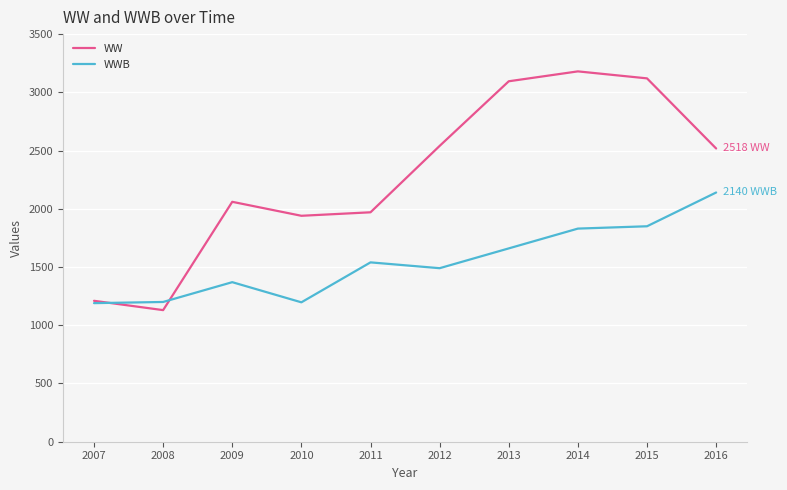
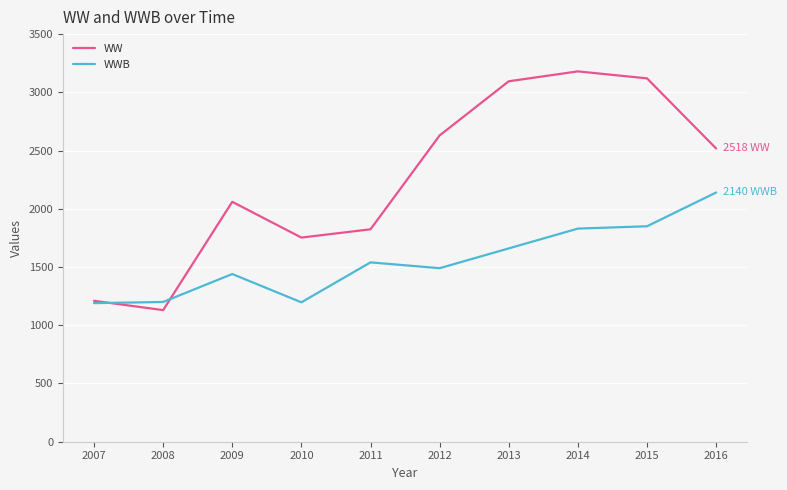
  {
    "WW": {
      "2008": 1130,
      "2009": 2060,
-     "2010": 1940,
-     "2011": 1970,
-     "2012": 2540,
+     "2010": 1750,
+     "2011": 1820,
+     "2012": 2630,
      "2013": 3100,
      "2014": 3180,
      "2015": 3120
    },
    "WWB": {
      "2008": 1200,
-     "2009": 1370,
+     "2009": 1440,
      "2010": 1200,
      "2011": 1540,
      "2012": 1490,
      "2013": 1660,
      "2014": 1830,
      "2015": 1850
    }
  }
